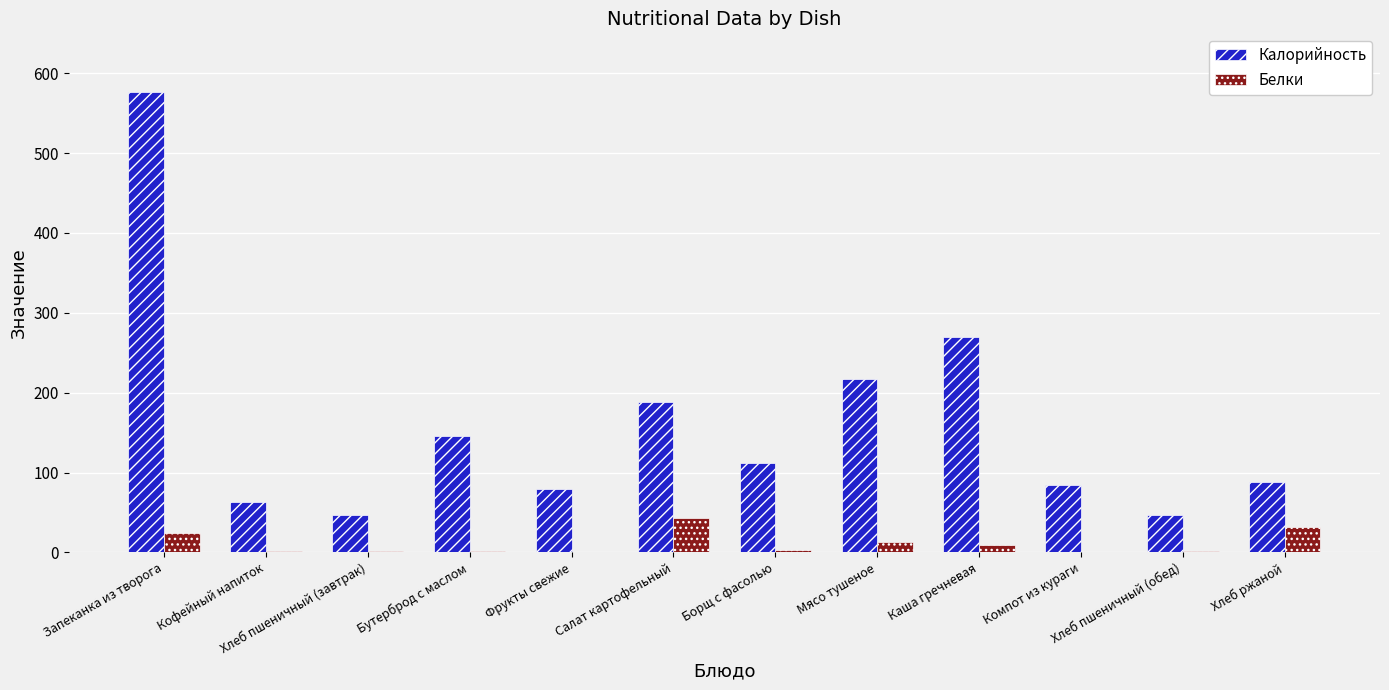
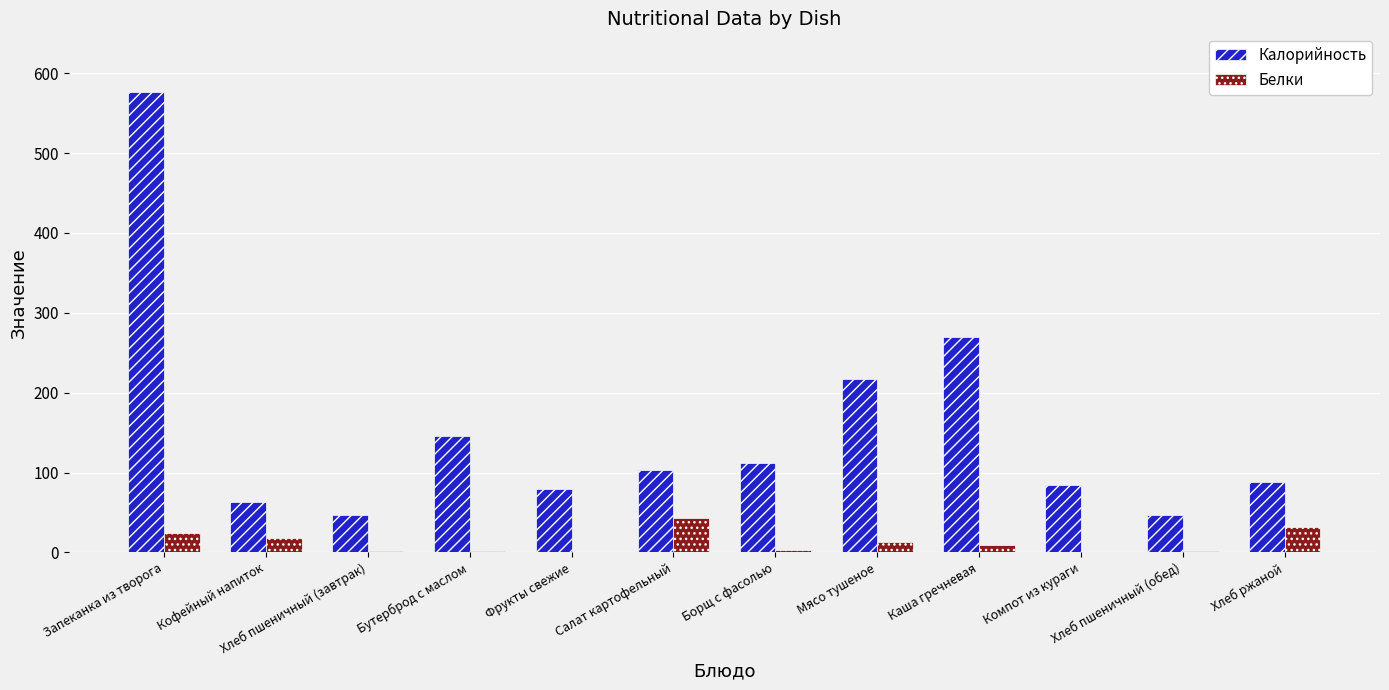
  {
    "Калорийность": {
      "Запеканка из творога": 580,
      "Кофейный напиток": 60,
      "Хлеб пшеничный (завтрак)": 50,
      "Бутерброд с маслом": 150,
      "Фрукты свежие": 80,
-     "Салат картофельный": 190,
+     "Салат картофельный": 100,
      "Борщ с фасолью": 110,
      "Мясо тушеное": 220,
      "Каша гречневая": 270,
      "Компот из кураги": 80,
      "Хлеб пшеничный (обед)": 50,
      "Хлеб ржаной": 90
    },
    "Белки": {
      "Запеканка из творога": 20,
-     "Кофейный напиток": 0,
+     "Кофейный напиток": 20,
      "Салат картофельный": 40,
      "Мясо тушеное": 10,
      "Каша гречневая": 10,
      "Хлеб ржаной": 30
    }
  }
